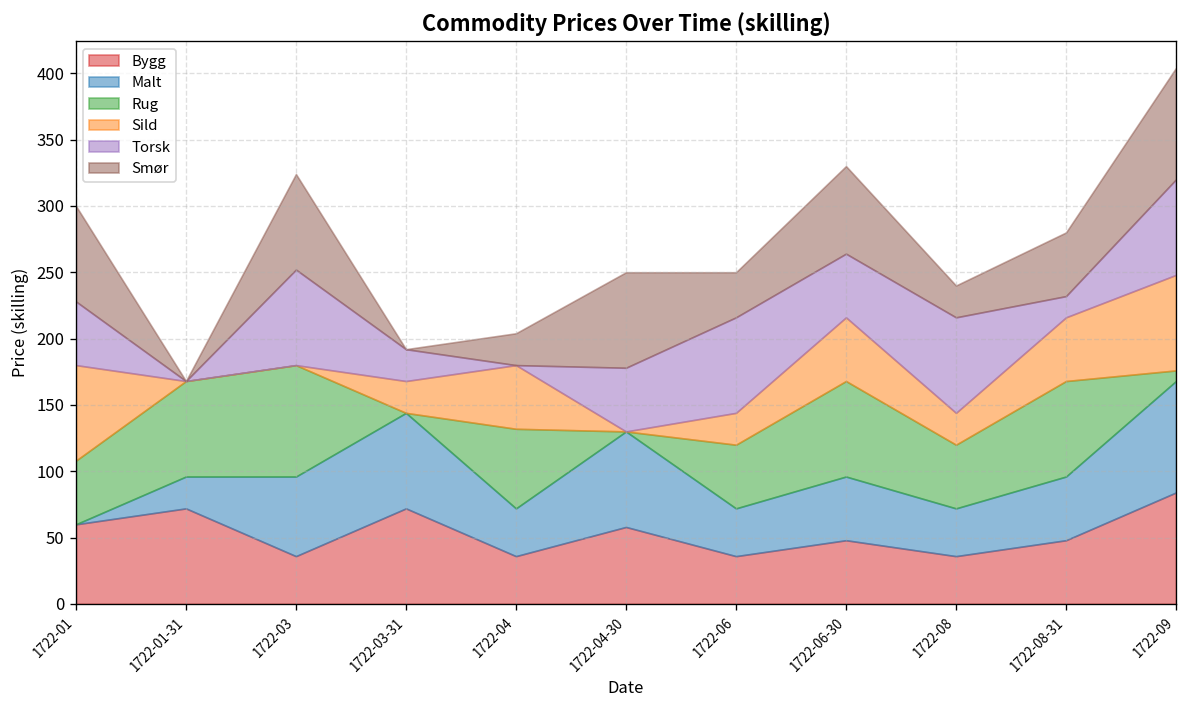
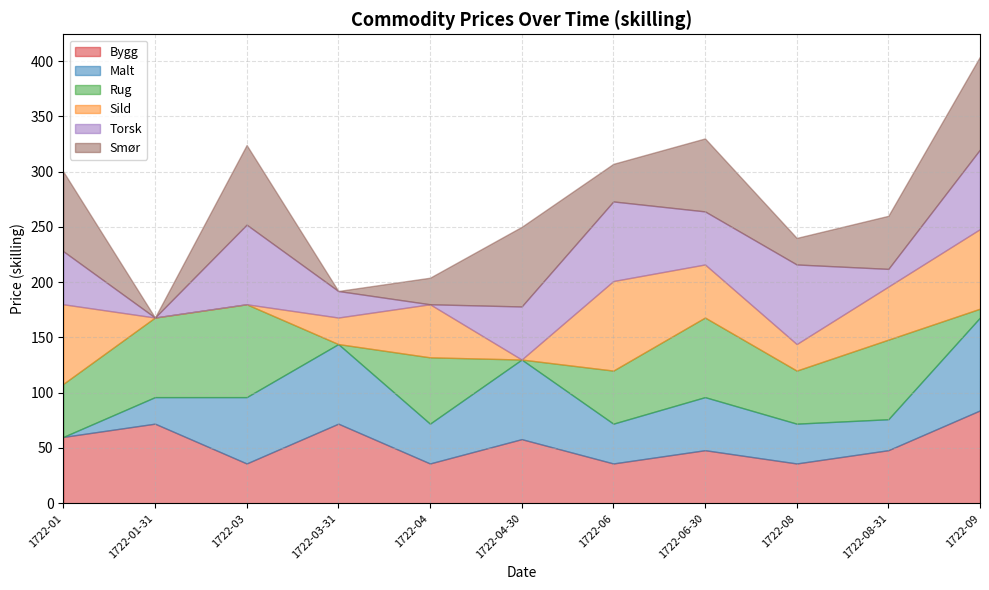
  {
    "Bygg": {
      "1722-01-31": 72,
      "1722-03": 36,
      "1722-03-31": 72,
      "1722-04": 36,
      "1722-04-30": 58,
      "1722-06": 36,
      "1722-06-30": 48,
      "1722-08": 36,
      "1722-08-31": 48,
      "1722-09": 84
    },
    "Malt": {
      "1722-01-31": 24,
      "1722-03": 60,
      "1722-04": 36,
      "1722-06": 36,
      "1722-06-30": 48,
      "1722-08": 36,
-     "1722-08-31": 48,
+     "1722-08-31": 28,
      "1722-09": 84
    },
    "Rug": {
      "1722-01": 48,
      "1722-04": 60,
      "1722-06": 48,
      "1722-06-30": 72,
      "1722-08": 48,
      "1722-08-31": 72,
      "1722-09": 8
    },
    "Sild": {
      "1722-01": 72,
      "1722-03-31": 24,
-     "1722-06": 24,
+     "1722-06": 81,
      "1722-06-30": 48,
      "1722-08": 24,
      "1722-08-31": 48,
      "1722-09": 72
    },
    "Torsk": {
      "1722-01": 48,
      "1722-03": 72,
      "1722-04-30": 48,
      "1722-06": 72,
      "1722-06-30": 48,
      "1722-08": 72,
      "1722-08-31": 16,
      "1722-09": 72
    },
    "Smør": {
      "1722-01": 72,
      "1722-03": 72,
      "1722-04": 24,
      "1722-04-30": 72,
      "1722-06": 34,
      "1722-06-30": 66,
      "1722-08": 24,
      "1722-08-31": 48,
      "1722-09": 84
    }
  }
